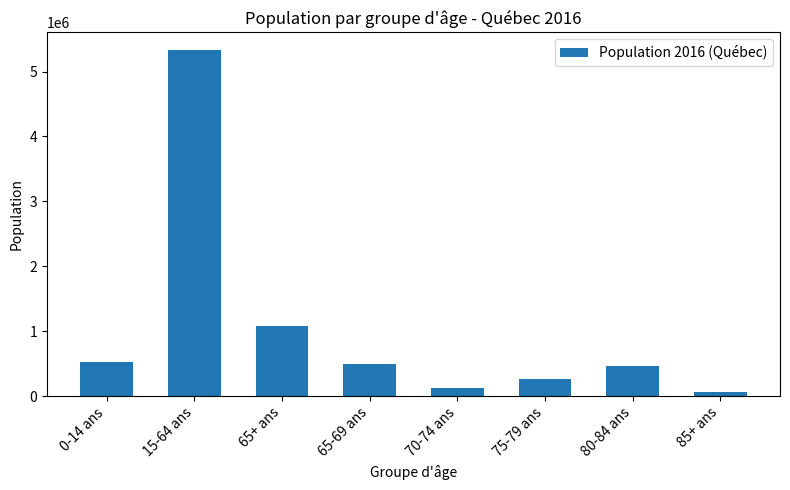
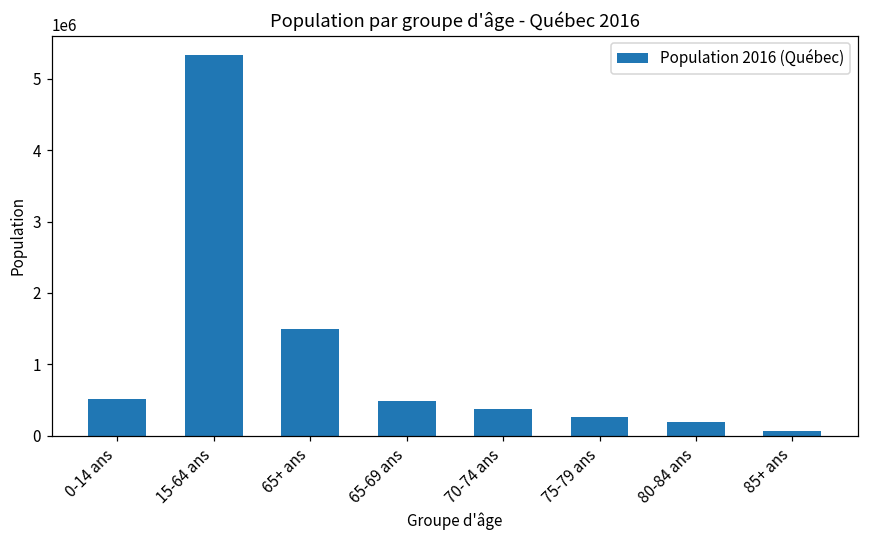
  {
    "0-14 ans": 500000,
    "15-64 ans": 5300000,
-   "65+ ans": 1100000,
+   "65+ ans": 1500000,
    "65-69 ans": 500000,
-   "70-74 ans": 100000,
+   "70-74 ans": 400000,
    "75-79 ans": 300000,
-   "80-84 ans": 500000,
+   "80-84 ans": 200000,
    "85+ ans": 100000
  }
